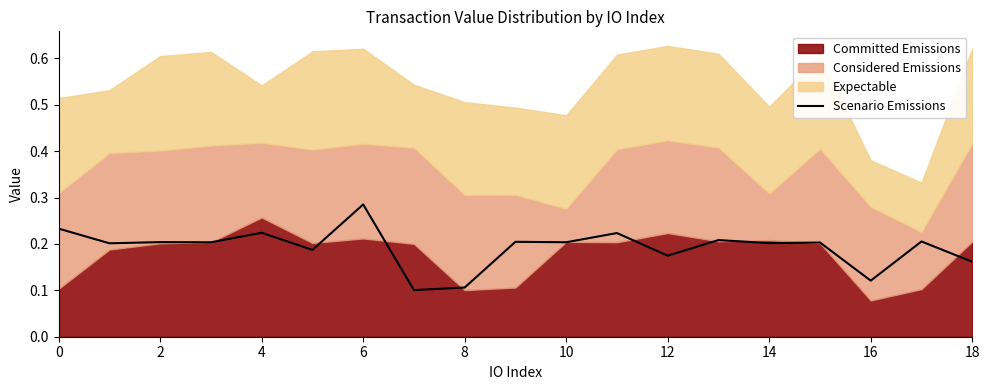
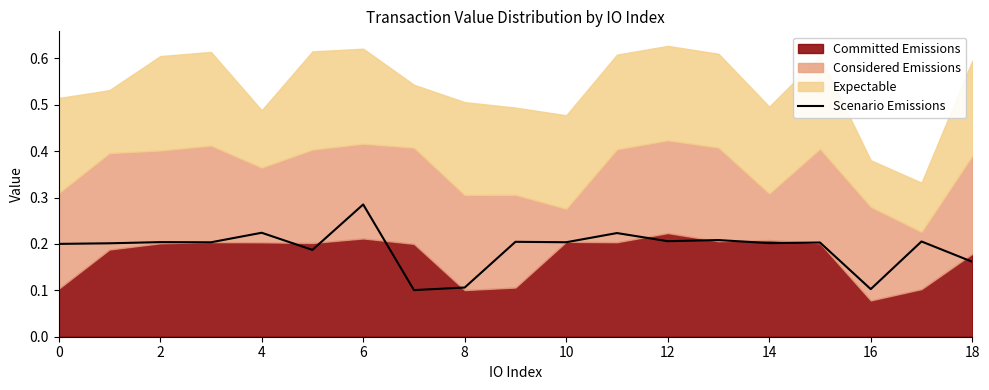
  {
    "Scenario Emissions": {
-     "0": 0.23,
+     "0": 0.20,
      "4": 0.22,
      "6": 0.29,
      "8": 0.11,
-     "12": 0.17,
+     "12": 0.21,
      "14": 0.20,
-     "16": 0.12,
+     "16": 0.10,
      "18": 0.16
    },
    "Committed Emissions": {
      "0": 0.10,
-     "4": 0.26,
+     "4": 0.20,
      "6": 0.21,
      "8": 0.10,
      "12": 0.22,
      "14": 0.21,
      "16": 0.08,
-     "18": 0.21
+     "18": 0.18
    }
  }
